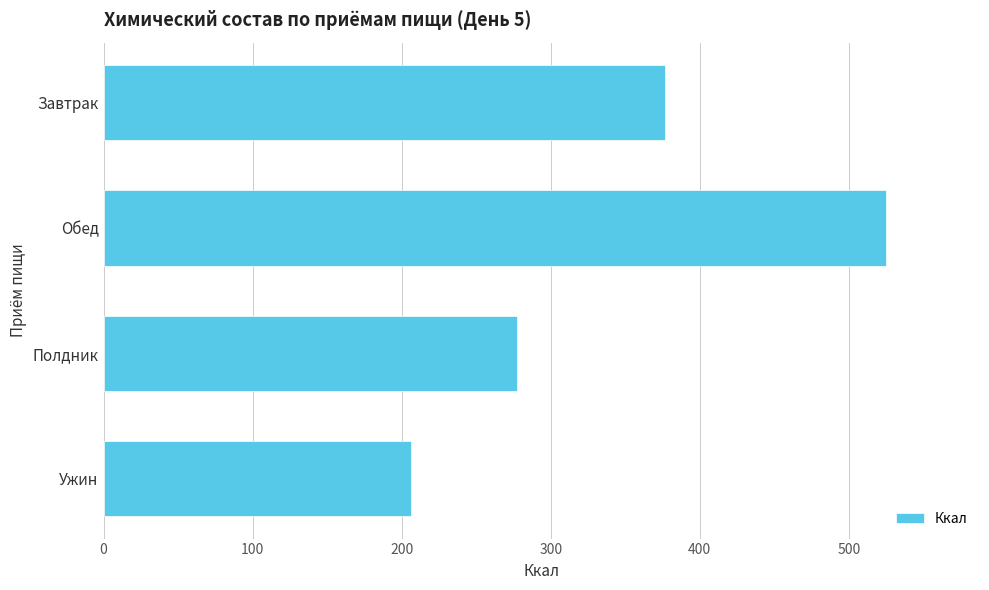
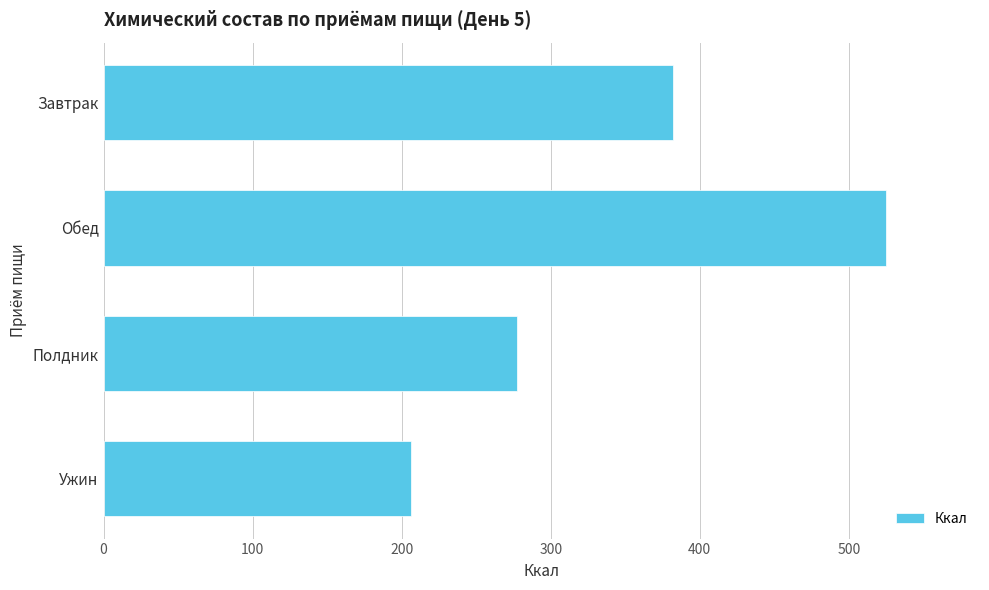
  {
-   "Завтрак": 377,
+   "Завтрак": 382,
    "Обед": 525,
    "Полдник": 278,
    "Ужин": 206
  }
